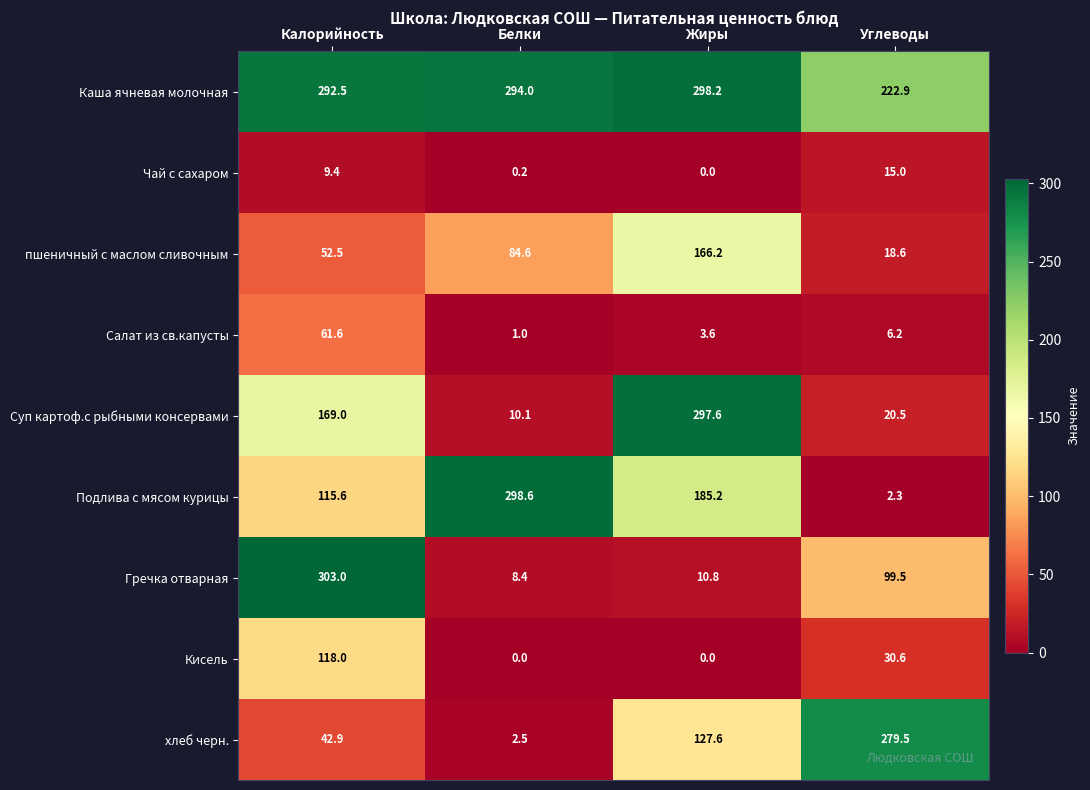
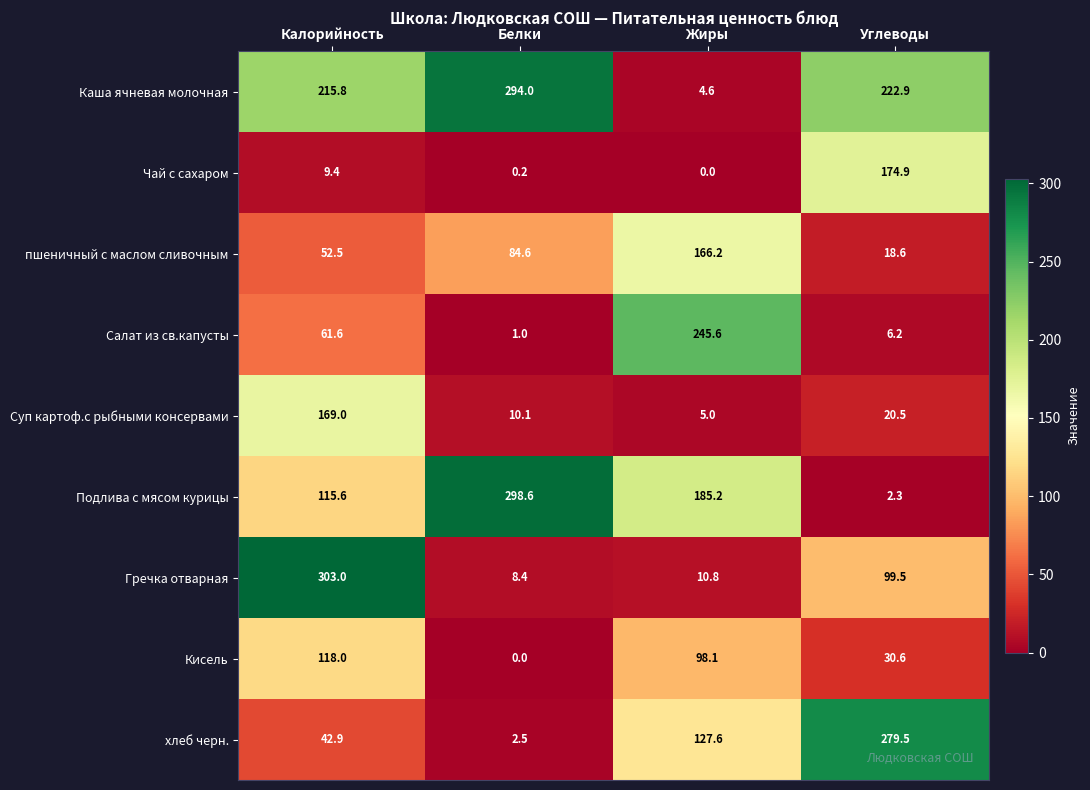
  {
    "Каша ячневая молочная": {
-     "Калорийность": 292.5,
+     "Калорийность": 215.8,
      "Белки": 294.0,
-     "Жиры": 298.2,
+     "Жиры": 4.6,
      "Углеводы": 222.9
    },
    "Чай с сахаром": {
      "Калорийность": 9.4,
      "Белки": 0.2,
      "Жиры": 0.0,
-     "Углеводы": 15.0
+     "Углеводы": 174.9
    },
    "пшеничный с маслом сливочным": {
      "Калорийность": 52.5,
      "Белки": 84.6,
      "Жиры": 166.2,
      "Углеводы": 18.6
    },
    "Салат из св.капусты": {
      "Калорийность": 61.6,
      "Белки": 1.0,
-     "Жиры": 3.6,
+     "Жиры": 245.6,
      "Углеводы": 6.2
    },
    "Суп картоф.с рыбными консервами": {
      "Калорийность": 169.0,
      "Белки": 10.1,
-     "Жиры": 297.6,
+     "Жиры": 5.0,
      "Углеводы": 20.5
    },
    "Подлива с мясом курицы": {
      "Калорийность": 115.6,
      "Белки": 298.6,
      "Жиры": 185.2,
      "Углеводы": 2.3
    },
    "Гречка отварная": {
      "Калорийность": 303.0,
      "Белки": 8.4,
      "Жиры": 10.8,
      "Углеводы": 99.5
    },
    "Кисель": {
      "Калорийность": 118.0,
      "Белки": 0.0,
-     "Жиры": 0.0,
+     "Жиры": 98.1,
      "Углеводы": 30.6
    },
    "хлеб черн.": {
      "Калорийность": 42.9,
      "Белки": 2.5,
      "Жиры": 127.6
    }
  }
